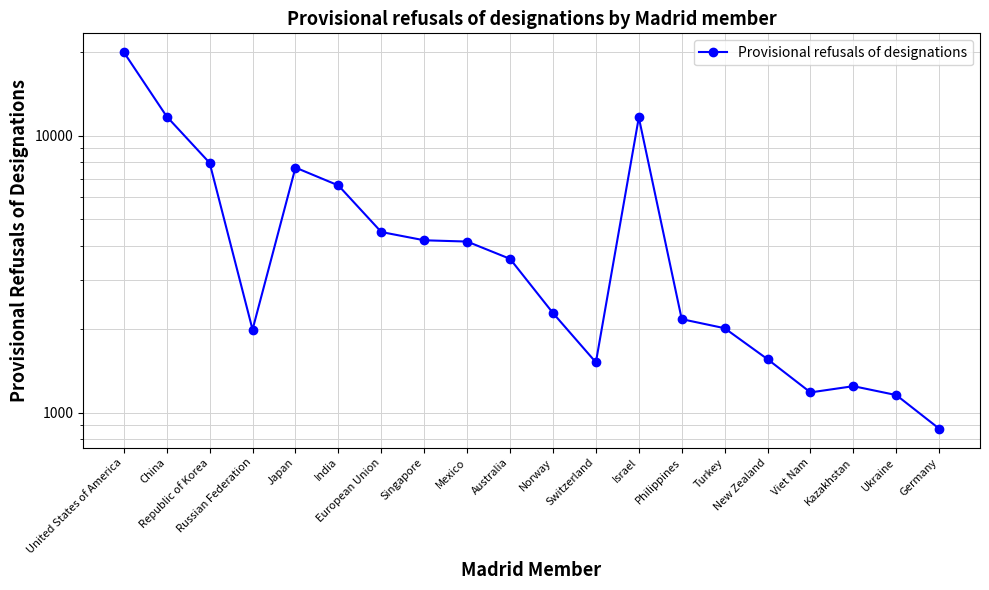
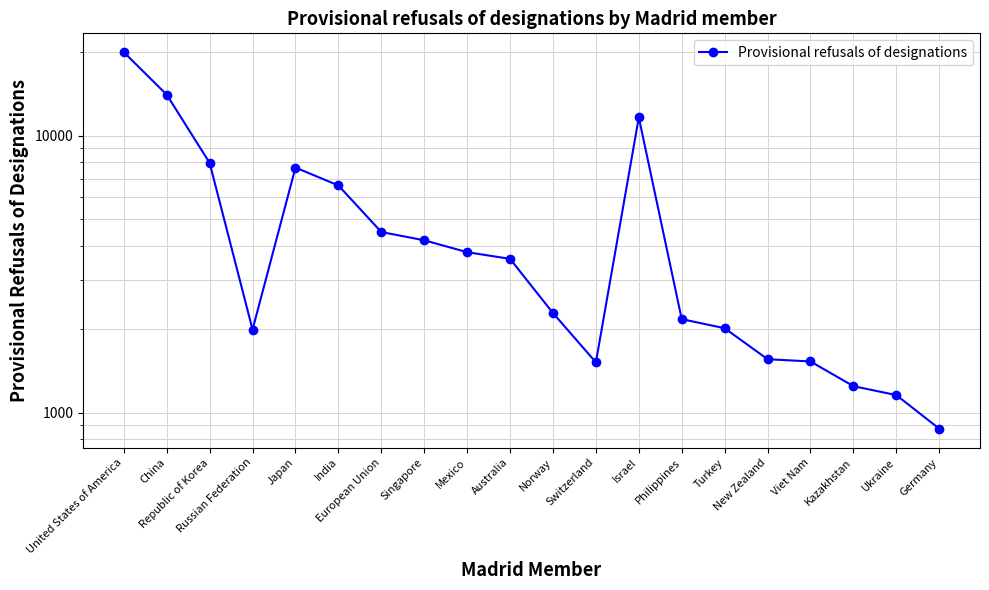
  {
    "United States of America": 20000,
-   "China": 11700,
+   "China": 14000,
    "Republic of Korea": 8000,
    "Russian Federation": 2000,
    "Japan": 7700,
    "India": 6600,
    "European Union": 4500,
    "Singapore": 4200,
-   "Mexico": 4100,
+   "Mexico": 3800,
    "Australia": 3600,
    "Norway": 2300,
    "Switzerland": 1500,
    "Israel": 11600,
    "Philippines": 2200,
    "Turkey": 2000,
    "New Zealand": 1600,
-   "Viet Nam": 1180,
+   "Viet Nam": 1500,
    "Kazakhstan": 1200,
    "Ukraine": 1160,
    "Germany": 880
  }
